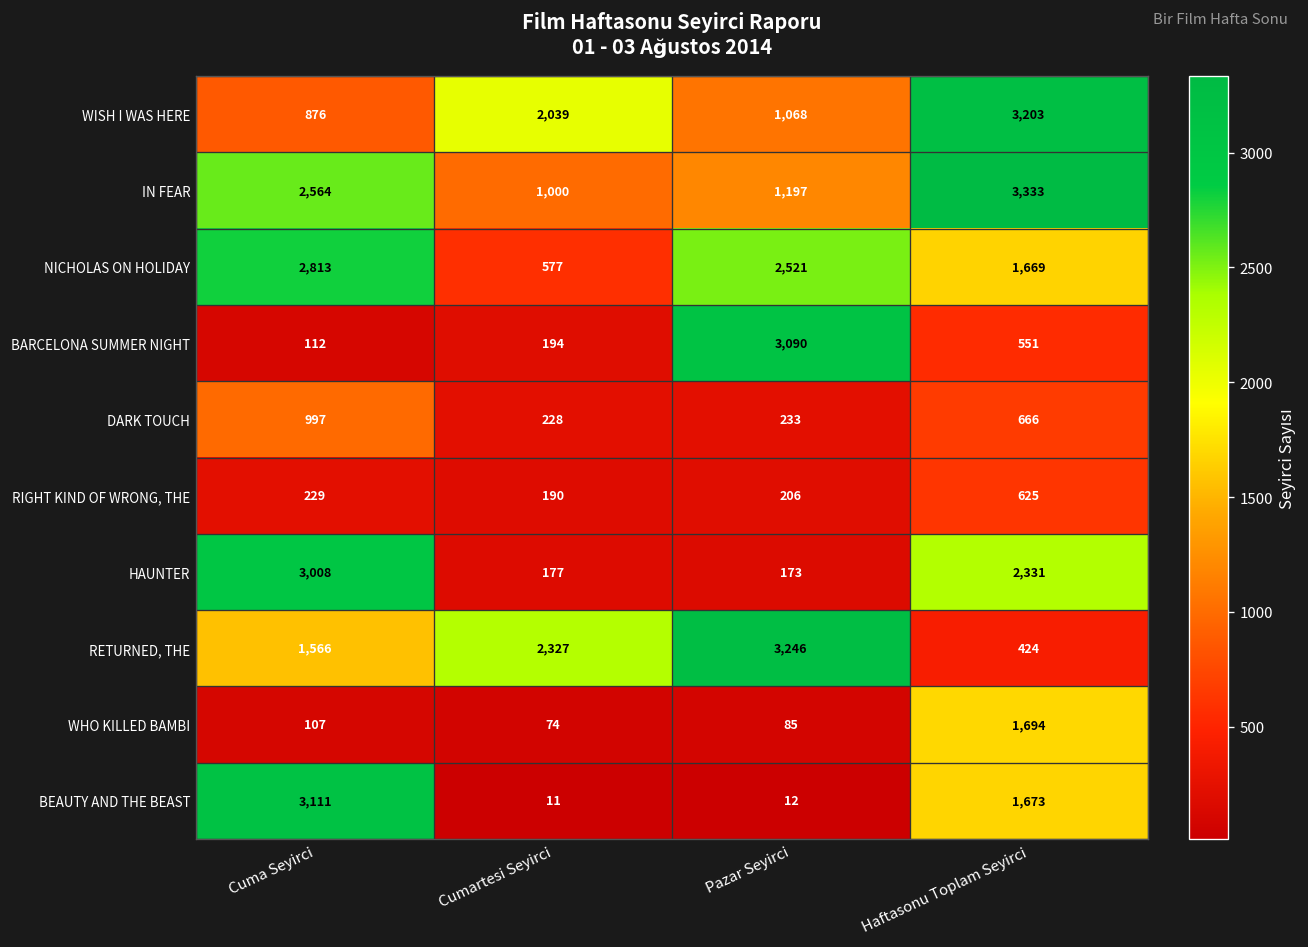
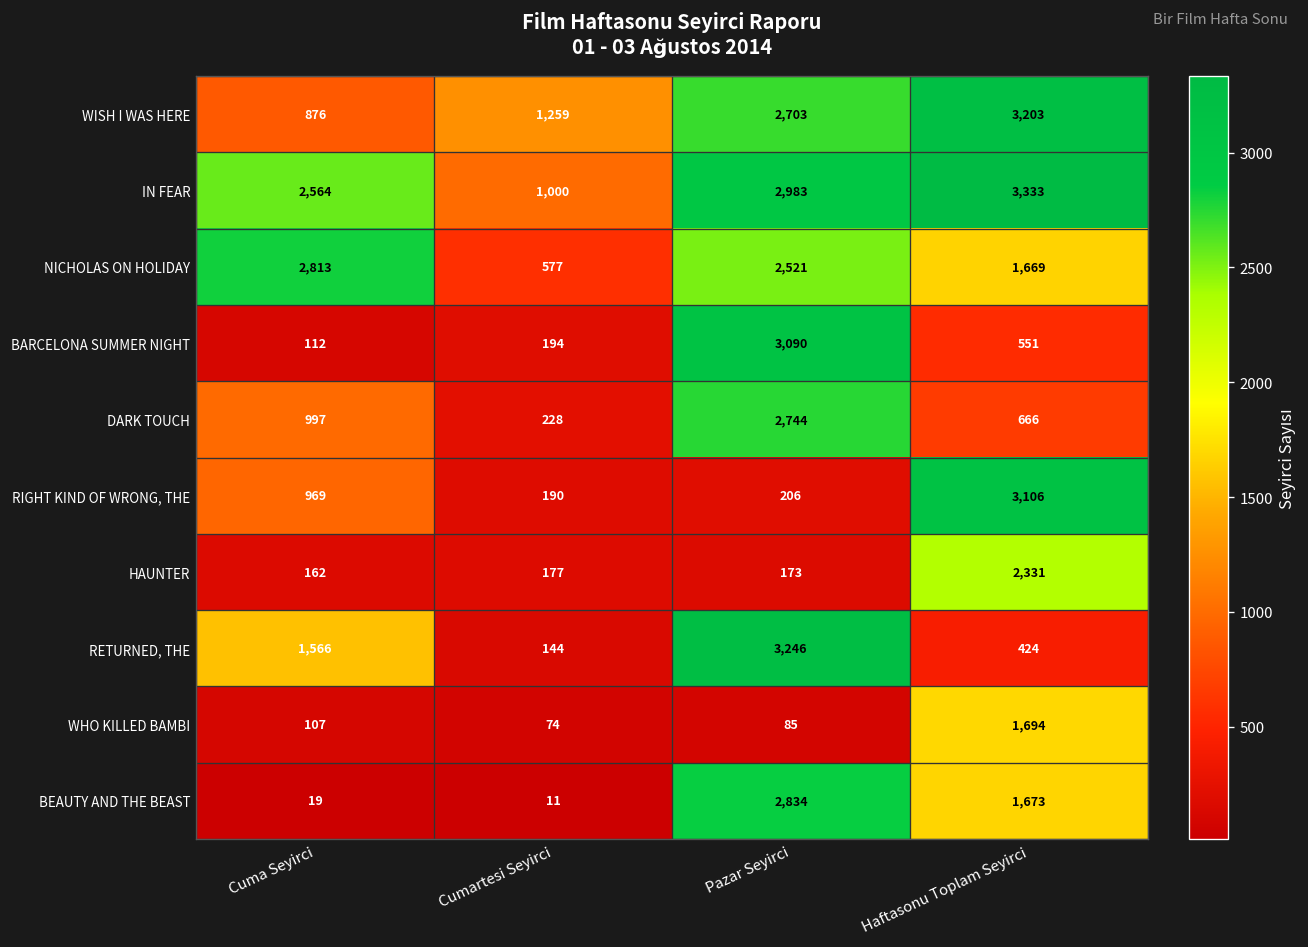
  {
    "WISH I WAS HERE": {
      "Cuma Seyirci": "876",
-     "Cumartesi Seyirci": "2,039",
-     "Pazar Seyirci": "1,068",
+     "Cumartesi Seyirci": "1,259",
+     "Pazar Seyirci": "2,703",
      "Haftasonu Toplam Seyirci": "3,203"
    },
    "IN FEAR": {
      "Cuma Seyirci": "2,564",
      "Cumartesi Seyirci": "1,000",
-     "Pazar Seyirci": "1,197",
+     "Pazar Seyirci": "2,983",
      "Haftasonu Toplam Seyirci": "3,333"
    },
    "NICHOLAS ON HOLIDAY": {
      "Cuma Seyirci": "2,813",
      "Cumartesi Seyirci": "577",
      "Pazar Seyirci": "2,521",
      "Haftasonu Toplam Seyirci": "1,669"
    },
    "BARCELONA SUMMER NIGHT": {
      "Cuma Seyirci": "112",
      "Cumartesi Seyirci": "194",
      "Pazar Seyirci": "3,090",
      "Haftasonu Toplam Seyirci": "551"
    },
    "DARK TOUCH": {
      "Cuma Seyirci": "997",
      "Cumartesi Seyirci": "228",
-     "Pazar Seyirci": "233",
+     "Pazar Seyirci": "2,744",
      "Haftasonu Toplam Seyirci": "666"
    },
    "RIGHT KIND OF WRONG, THE": {
-     "Cuma Seyirci": "229",
+     "Cuma Seyirci": "969",
      "Cumartesi Seyirci": "190",
      "Pazar Seyirci": "206",
-     "Haftasonu Toplam Seyirci": "625"
+     "Haftasonu Toplam Seyirci": "3,106"
    },
    "HAUNTER": {
-     "Cuma Seyirci": "3,008",
+     "Cuma Seyirci": "162",
      "Cumartesi Seyirci": "177",
      "Pazar Seyirci": "173",
      "Haftasonu Toplam Seyirci": "2,331"
    },
    "RETURNED, THE": {
      "Cuma Seyirci": "1,566",
-     "Cumartesi Seyirci": "2,327",
+     "Cumartesi Seyirci": "144",
      "Pazar Seyirci": "3,246",
      "Haftasonu Toplam Seyirci": "424"
    },
    "WHO KILLED BAMBI": {
      "Cuma Seyirci": "107",
      "Cumartesi Seyirci": "74",
      "Pazar Seyirci": "85",
      "Haftasonu Toplam Seyirci": "1,694"
    },
    "BEAUTY AND THE BEAST": {
-     "Cuma Seyirci": "3,111",
+     "Cuma Seyirci": "19",
      "Cumartesi Seyirci": "11",
-     "Pazar Seyirci": "12",
+     "Pazar Seyirci": "2,834",
      "Haftasonu Toplam Seyirci": "1,673"
    }
  }
